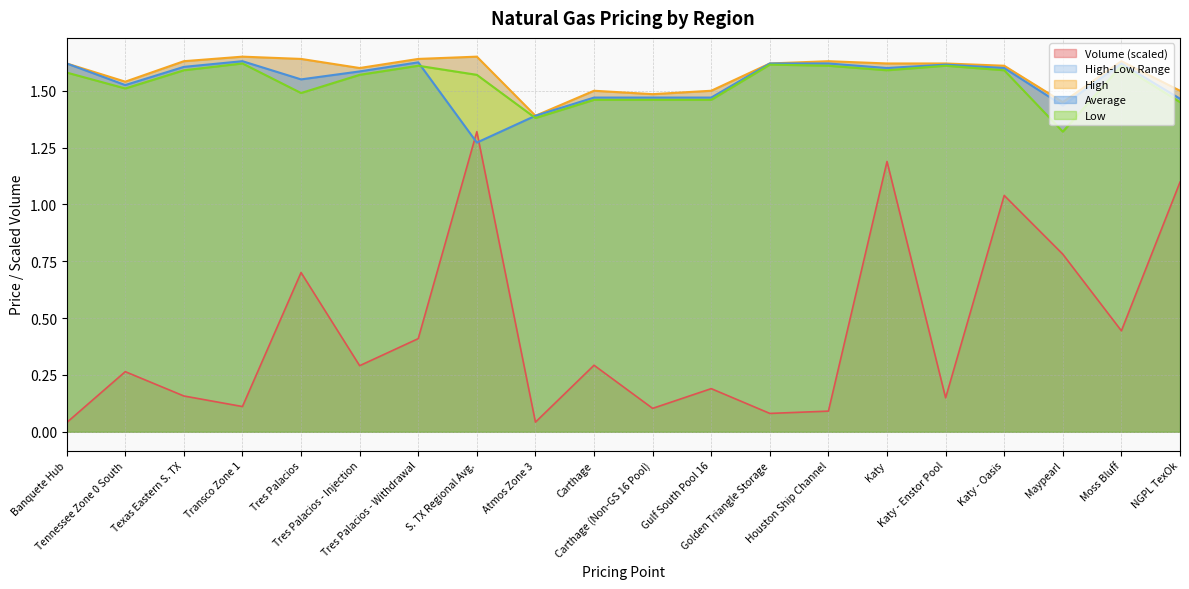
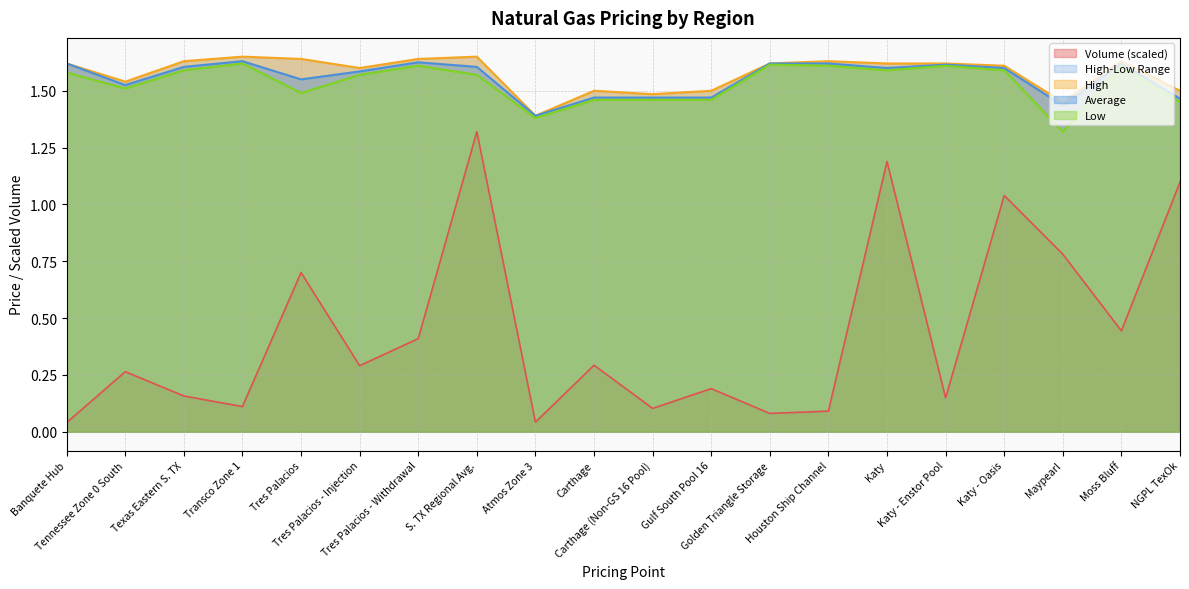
  {
    "Average": {
      "Tennessee Zone 0 South": 1.53,
      "Texas Eastern S. TX": 1.61,
      "Tres Palacios": 1.55,
      "Tres Palacios - Injection": 1.59,
      "Tres Palacios - Withdrawal": 1.63,
-     "S. TX Regional Avg.": 1.27,
+     "S. TX Regional Avg.": 1.61,
      "NGPL TexOk": 1.47
    },
    "Low": {
      "Banquete Hub": 1.58,
      "Tennessee Zone 0 South": 1.51,
      "Texas Eastern S. TX": 1.59,
      "Tres Palacios": 1.49,
      "Tres Palacios - Injection": 1.57,
      "Tres Palacios - Withdrawal": 1.61,
      "S. TX Regional Avg.": 1.57,
      "Maypearl": 1.32,
      "NGPL TexOk": 1.45
    }
  }
